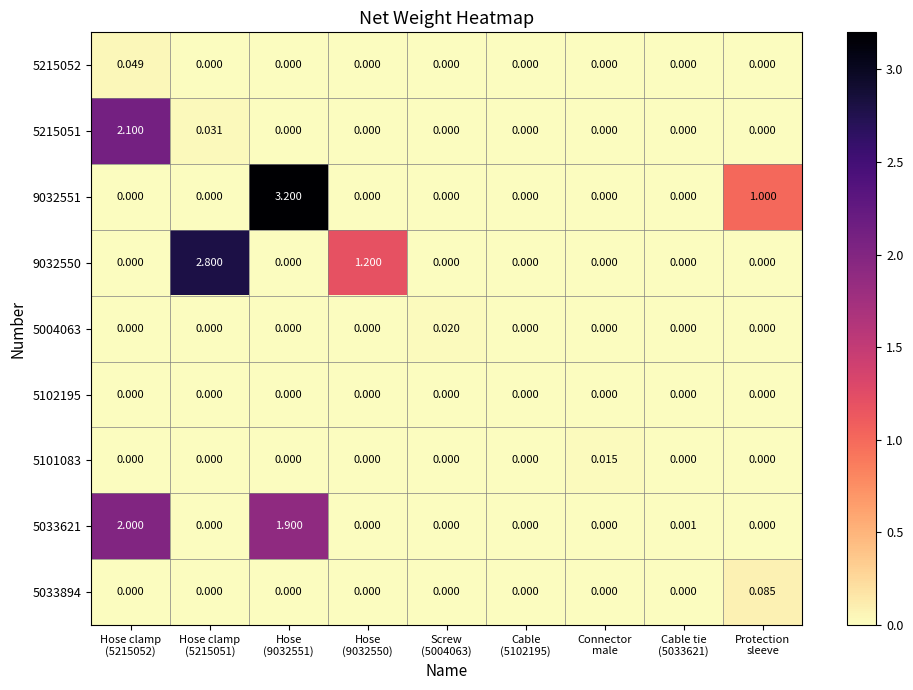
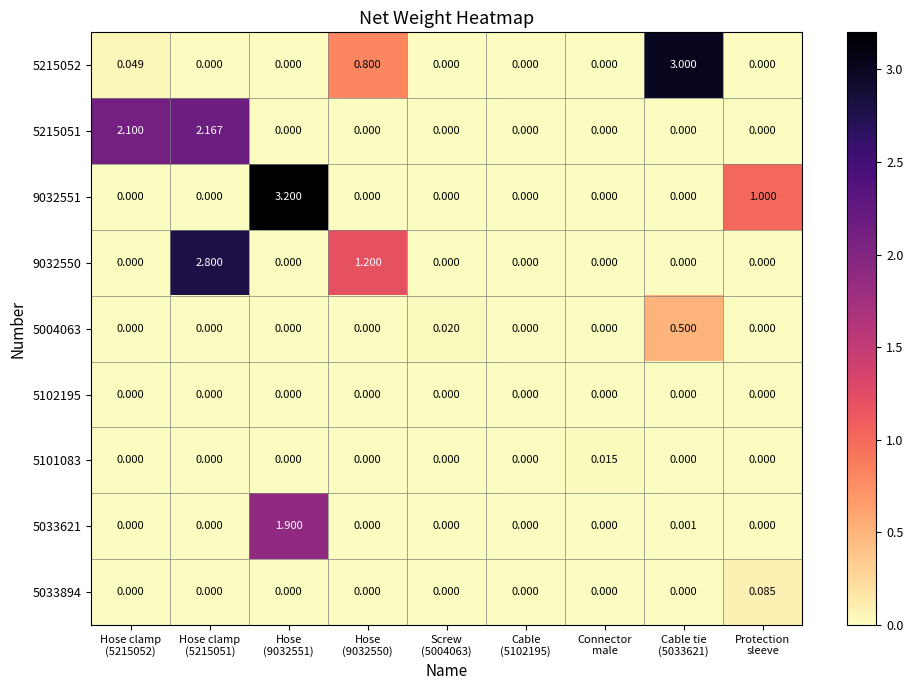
  {
    "5215052": {
      "Hose clamp (5215052)": 0.049,
      "Hose clamp (5215051)": 0.000,
      "Hose (9032551)": 0.000,
-     "Hose (9032550)": 0.000,
+     "Hose (9032550)": 0.800,
      "Screw (5004063)": 0.000,
      "Cable (5102195)": 0.000,
      "Connector male": 0.000,
-     "Cable tie (5033621)": 0.000,
+     "Cable tie (5033621)": 3.000,
      "Protection sleeve": 0.000
    },
    "5215051": {
      "Hose clamp (5215052)": 2.100,
-     "Hose clamp (5215051)": 0.031,
+     "Hose clamp (5215051)": 2.167,
      "Hose (9032551)": 0.000,
      "Hose (9032550)": 0.000,
      "Screw (5004063)": 0.000,
      "Cable (5102195)": 0.000,
      "Connector male": 0.000,
      "Cable tie (5033621)": 0.000,
      "Protection sleeve": 0.000
    },
    "9032551": {
      "Hose clamp (5215052)": 0.000,
      "Hose clamp (5215051)": 0.000,
      "Hose (9032551)": 3.200,
      "Hose (9032550)": 0.000,
      "Screw (5004063)": 0.000,
      "Cable (5102195)": 0.000,
      "Connector male": 0.000,
      "Cable tie (5033621)": 0.000,
      "Protection sleeve": 1.000
    },
    "9032550": {
      "Hose clamp (5215052)": 0.000,
      "Hose clamp (5215051)": 2.800,
      "Hose (9032551)": 0.000,
      "Hose (9032550)": 1.200,
      "Screw (5004063)": 0.000,
      "Cable (5102195)": 0.000,
      "Connector male": 0.000,
      "Cable tie (5033621)": 0.000,
      "Protection sleeve": 0.000
    },
    "5004063": {
      "Hose clamp (5215052)": 0.000,
      "Hose clamp (5215051)": 0.000,
      "Hose (9032551)": 0.000,
      "Hose (9032550)": 0.000,
      "Screw (5004063)": 0.020,
      "Cable (5102195)": 0.000,
      "Connector male": 0.000,
-     "Cable tie (5033621)": 0.000,
+     "Cable tie (5033621)": 0.500,
      "Protection sleeve": 0.000
    },
    "5102195": {
      "Hose clamp (5215052)": 0.000,
      "Hose clamp (5215051)": 0.000,
      "Hose (9032551)": 0.000,
      "Hose (9032550)": 0.000,
      "Screw (5004063)": 0.000,
      "Cable (5102195)": 0.000,
      "Connector male": 0.000,
      "Cable tie (5033621)": 0.000,
      "Protection sleeve": 0.000
    },
    "5101083": {
      "Hose clamp (5215052)": 0.000,
      "Hose clamp (5215051)": 0.000,
      "Hose (9032551)": 0.000,
      "Hose (9032550)": 0.000,
      "Screw (5004063)": 0.000,
      "Cable (5102195)": 0.000,
      "Connector male": 0.015,
      "Cable tie (5033621)": 0.000,
      "Protection sleeve": 0.000
    },
    "5033621": {
-     "Hose clamp (5215052)": 2.000,
+     "Hose clamp (5215052)": 0.000,
      "Hose clamp (5215051)": 0.000,
      "Hose (9032551)": 1.900,
      "Hose (9032550)": 0.000,
      "Screw (5004063)": 0.000,
      "Cable (5102195)": 0.000,
      "Connector male": 0.000,
      "Cable tie (5033621)": 0.001,
      "Protection sleeve": 0.000
    },
    "5033894": {
      "Hose clamp (5215052)": 0.000,
      "Hose clamp (5215051)": 0.000,
      "Hose (9032551)": 0.000,
      "Hose (9032550)": 0.000,
      "Screw (5004063)": 0.000,
      "Cable (5102195)": 0.000,
      "Connector male": 0.000,
      "Cable tie (5033621)": 0.000,
      "Protection sleeve": 0.085
    }
  }
